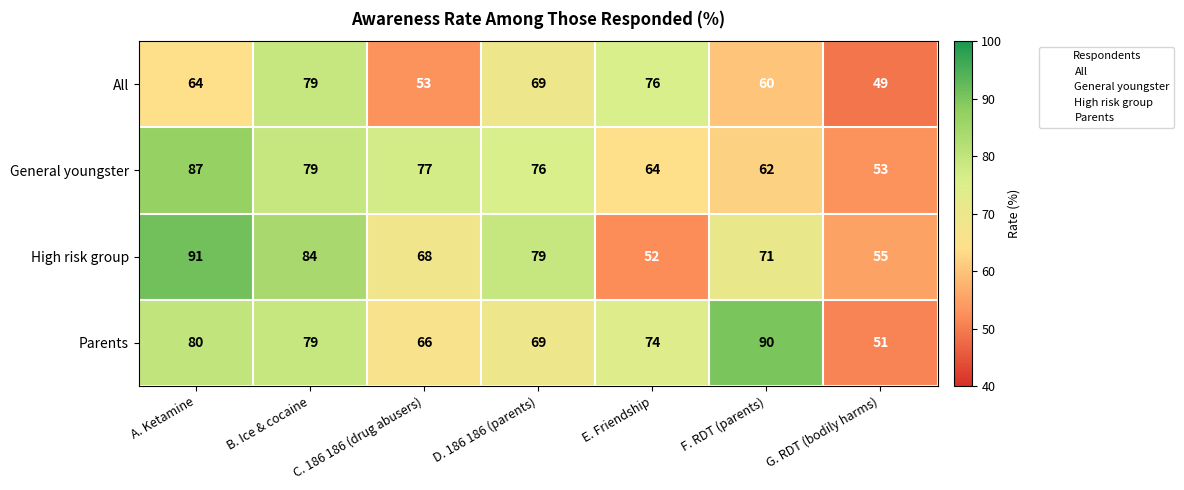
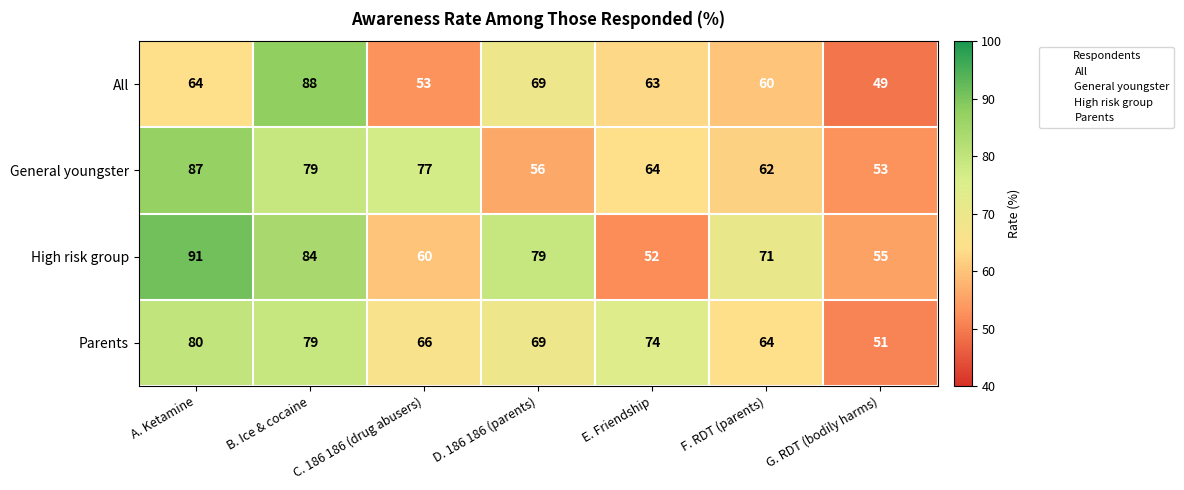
  {
    "All": {
      "A. Ketamine": 64,
-     "B. Ice & cocaine": 79,
+     "B. Ice & cocaine": 88,
      "C. 186 186 (drug abusers)": 53,
      "D. 186 186 (parents)": 69,
-     "E. Friendship": 76,
+     "E. Friendship": 63,
      "F. RDT (parents)": 60,
      "G. RDT (bodily harms)": 49
    },
    "General youngster": {
      "A. Ketamine": 87,
      "B. Ice & cocaine": 79,
      "C. 186 186 (drug abusers)": 77,
-     "D. 186 186 (parents)": 76,
+     "D. 186 186 (parents)": 56,
      "E. Friendship": 64,
      "F. RDT (parents)": 62,
      "G. RDT (bodily harms)": 53
    },
    "High risk group": {
      "A. Ketamine": 91,
      "B. Ice & cocaine": 84,
-     "C. 186 186 (drug abusers)": 68,
+     "C. 186 186 (drug abusers)": 60,
      "D. 186 186 (parents)": 79,
      "E. Friendship": 52,
      "F. RDT (parents)": 71,
      "G. RDT (bodily harms)": 55
    },
    "Parents": {
      "A. Ketamine": 80,
      "B. Ice & cocaine": 79,
      "C. 186 186 (drug abusers)": 66,
      "D. 186 186 (parents)": 69,
      "E. Friendship": 74,
-     "F. RDT (parents)": 90,
+     "F. RDT (parents)": 64,
      "G. RDT (bodily harms)": 51
    }
  }
